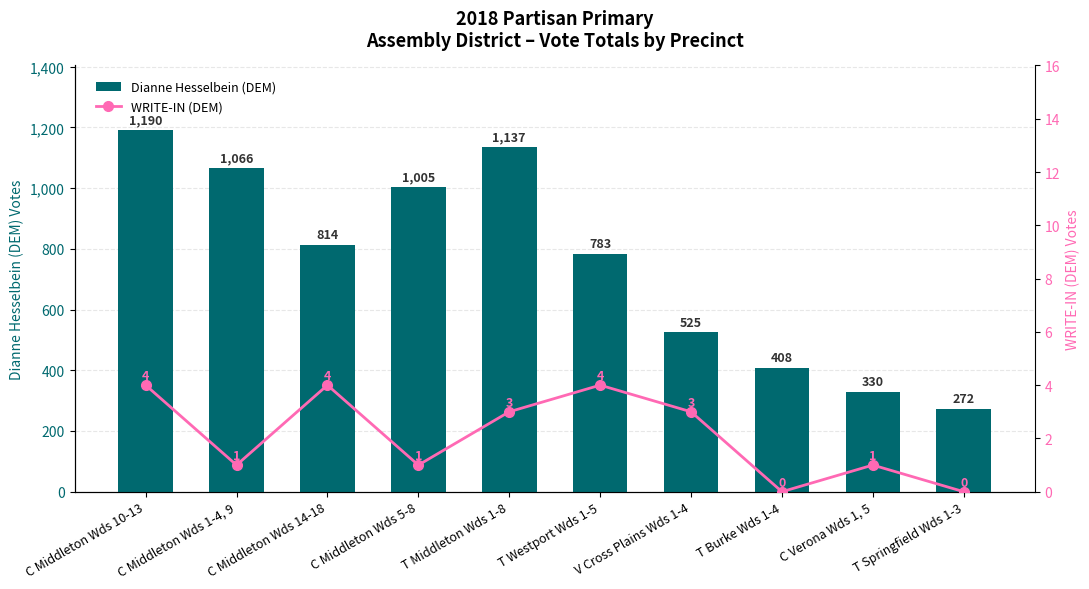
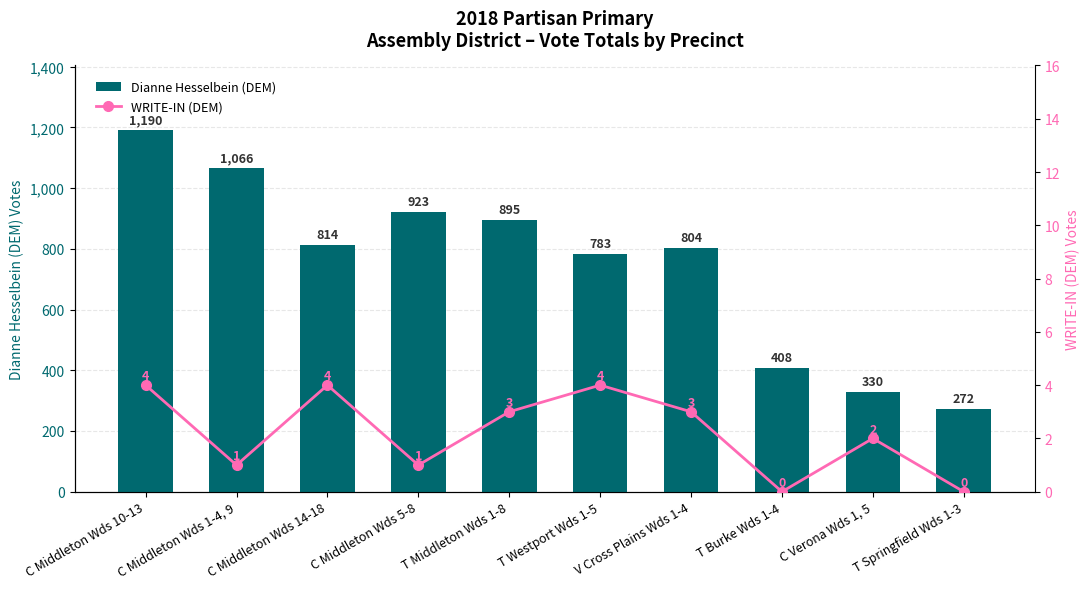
  {
    "Dianne Hesselbein (DEM)": {
      "C Middleton Wds 10-13": "1,190",
      "C Middleton Wds 1-4, 9": "1,066",
      "C Middleton Wds 14-18": "814",
-     "C Middleton Wds 5-8": "1,005",
-     "T Middleton Wds 1-8": "1,137",
+     "C Middleton Wds 5-8": "923",
+     "T Middleton Wds 1-8": "895",
      "T Westport Wds 1-5": "783",
-     "V Cross Plains Wds 1-4": "525",
+     "V Cross Plains Wds 1-4": "804",
      "T Burke Wds 1-4": "408",
      "C Verona Wds 1, 5": "330",
      "T Springfield Wds 1-3": "272"
    },
    "WRITE-IN (DEM)": {
      "C Middleton Wds 10-13": "4",
      "C Middleton Wds 1-4, 9": "1",
      "C Middleton Wds 14-18": "4",
      "C Middleton Wds 5-8": "1",
      "T Middleton Wds 1-8": "3",
      "T Westport Wds 1-5": "4",
      "V Cross Plains Wds 1-4": "3",
      "T Burke Wds 1-4": "0",
-     "C Verona Wds 1, 5": "1",
+     "C Verona Wds 1, 5": "2",
      "T Springfield Wds 1-3": "0"
    }
  }
